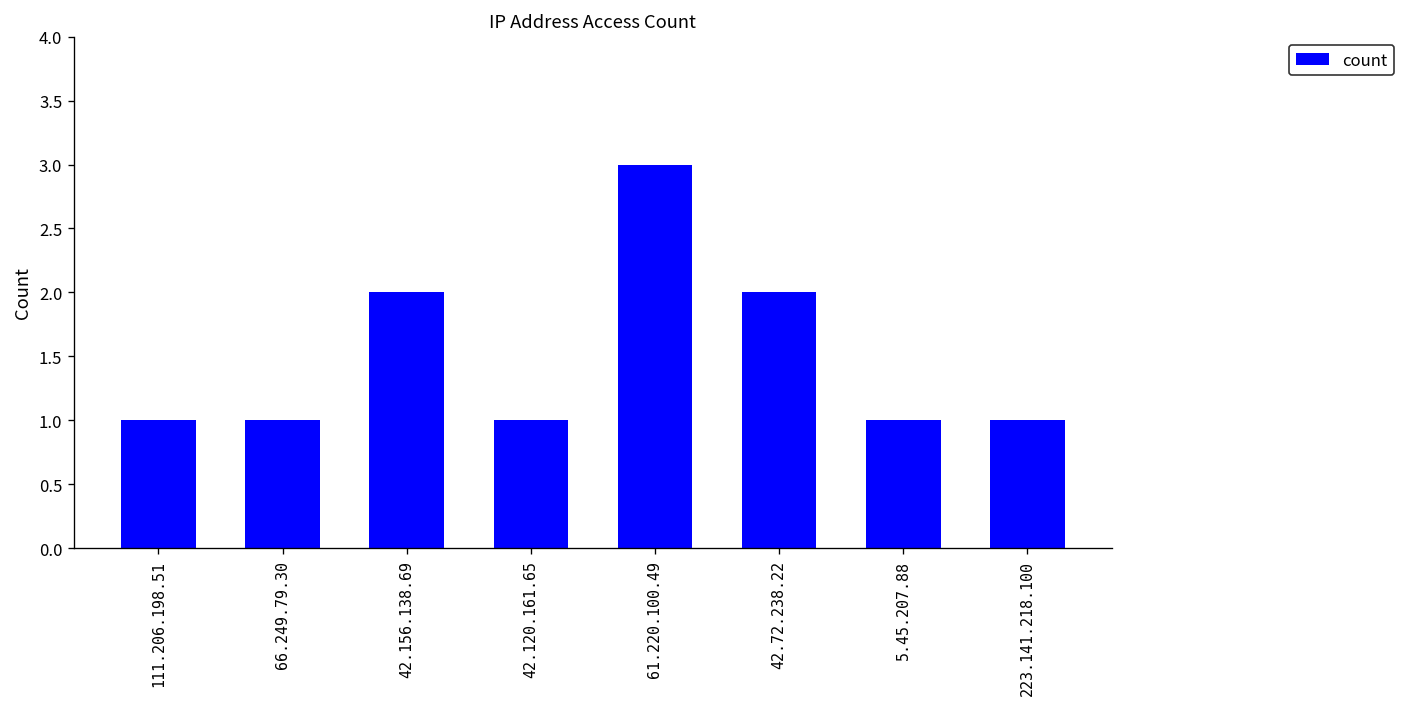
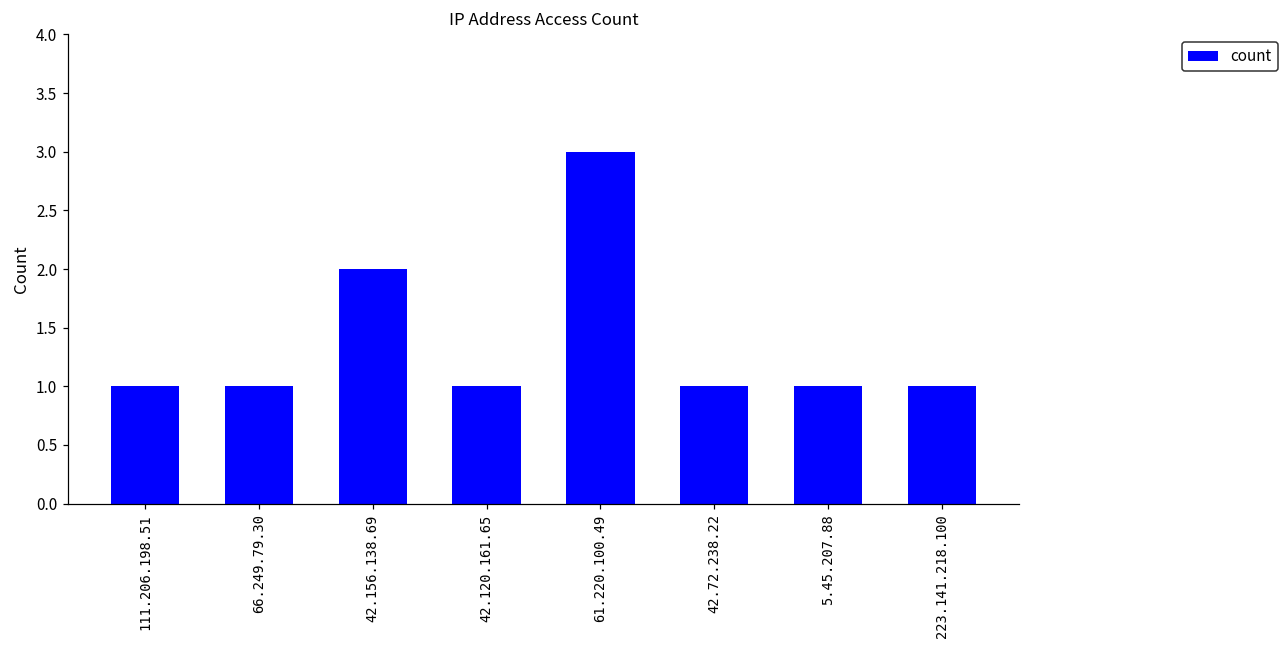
  {
    "111.206.198.51": 1,
    "66.249.79.30": 1,
    "42.156.138.69": 2,
    "42.120.161.65": 1,
    "61.220.100.49": 3,
-   "42.72.238.22": 2,
+   "42.72.238.22": 1,
    "5.45.207.88": 1,
    "223.141.218.100": 1
  }
